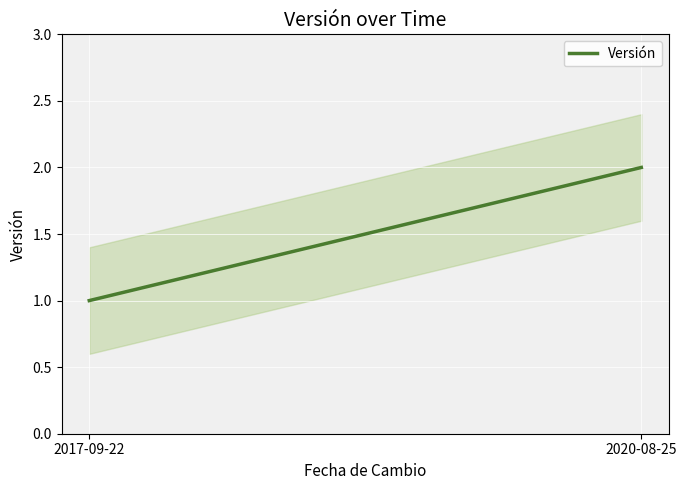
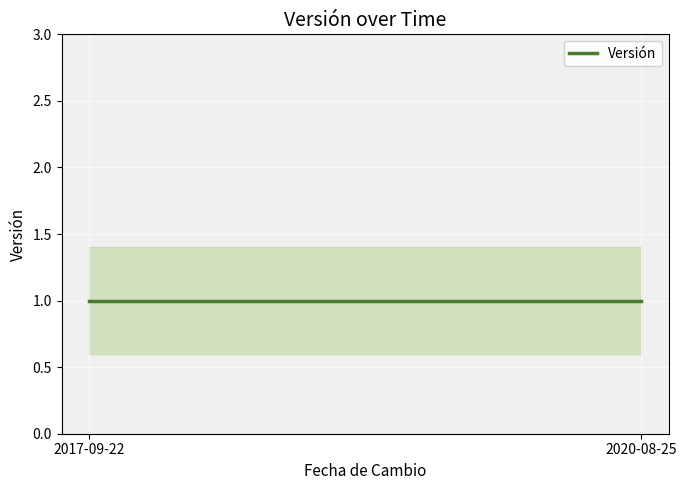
  {
    "Versión": {
      "2017-09-22": 1,
-     "2020-08-25": 2
+     "2020-08-25": 1
    }
  }
